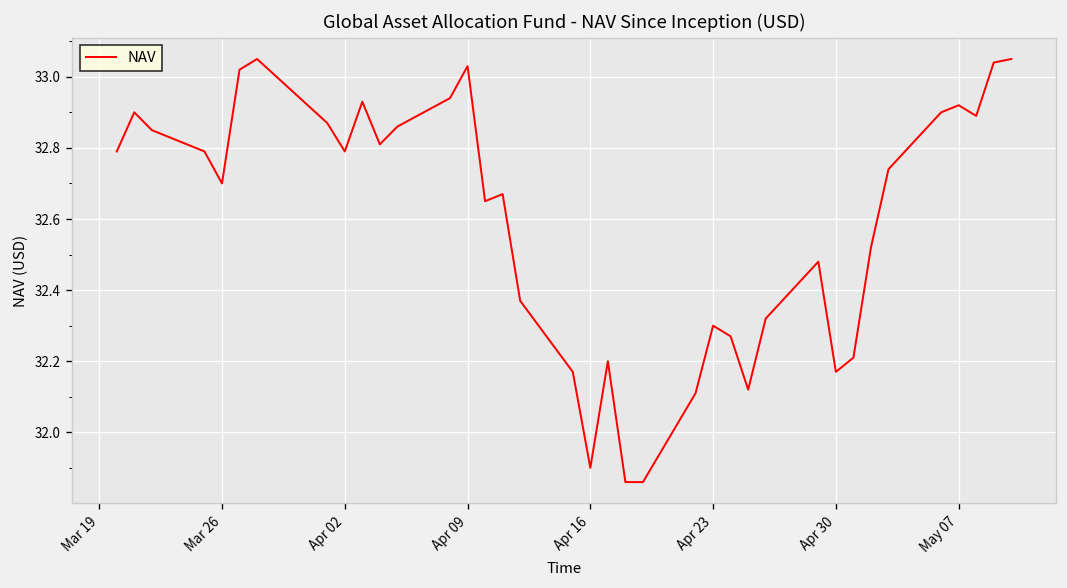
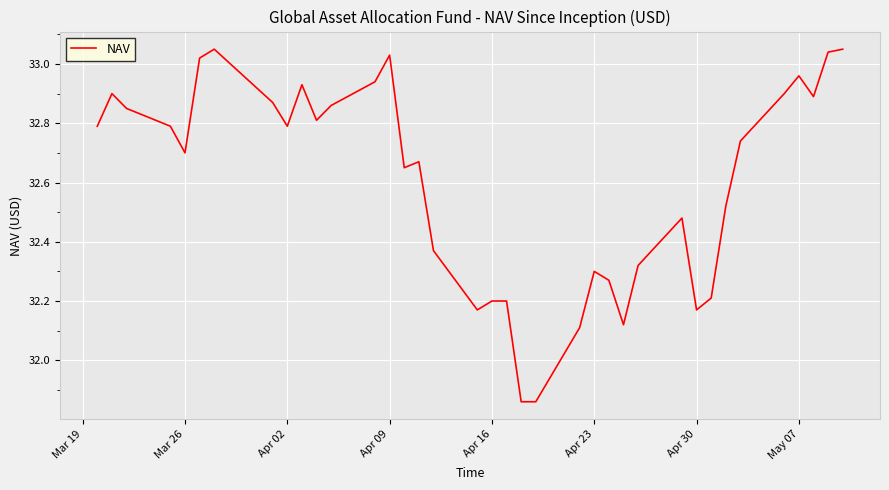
  {
    "Mar 26": 32.70,
    "Apr 02": 32.79,
    "Apr 09": 33.03,
-   "Apr 16": 31.9,
+   "Apr 16": 32.2,
    "Apr 23": 32.30,
    "Apr 30": 32.17,
-   "May 07": 32.92
+   "May 07": 32.96
  }
